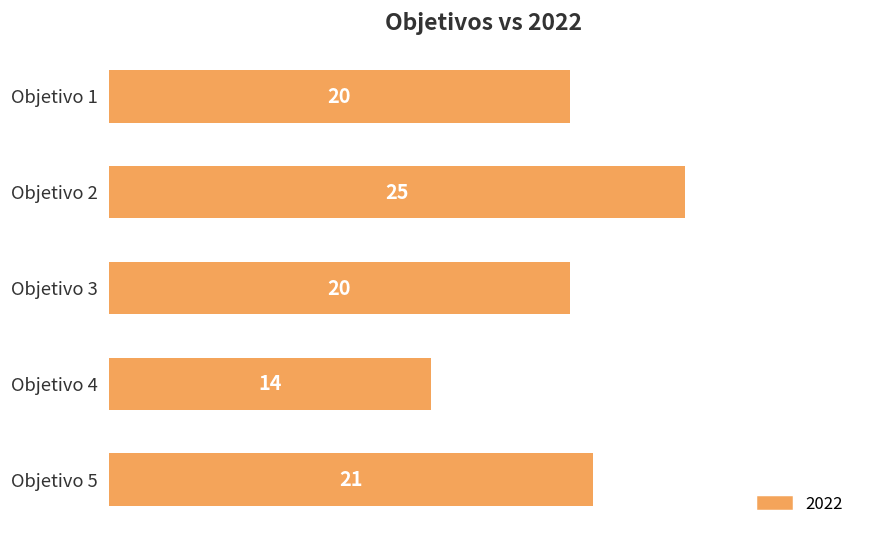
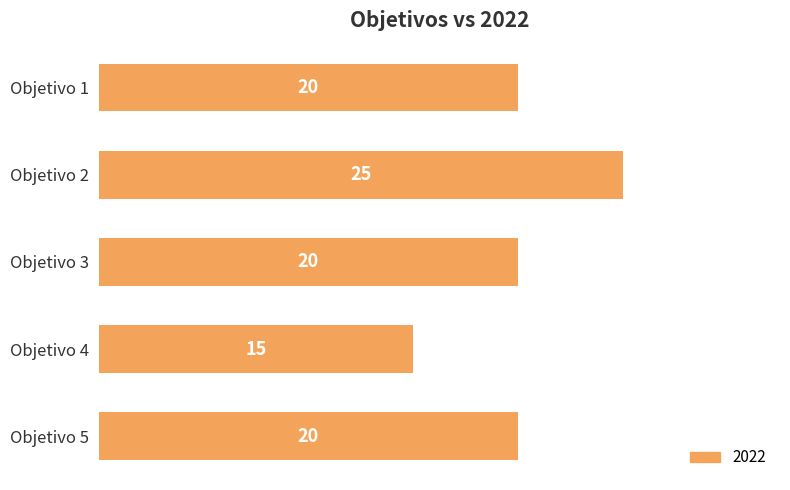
  {
    "Objetivo 1": 20,
    "Objetivo 2": 25,
    "Objetivo 3": 20,
-   "Objetivo 4": 14,
-   "Objetivo 5": 21
+   "Objetivo 4": 15,
+   "Objetivo 5": 20
  }
